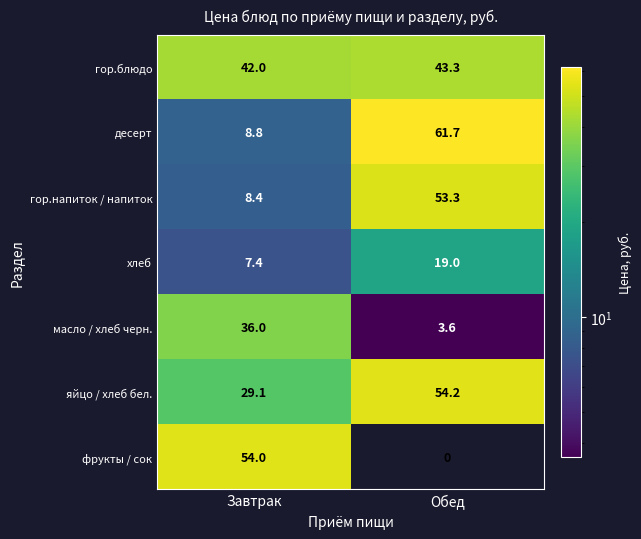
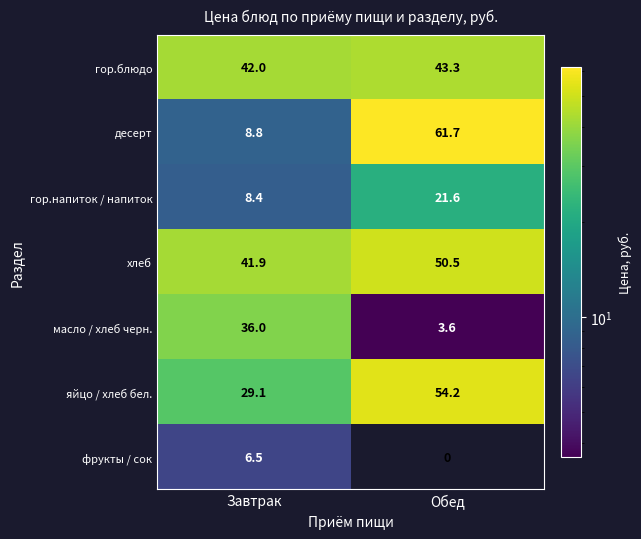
  {
    "гор.блюдо": {
      "Завтрак": 42.0,
      "Обед": 43.3
    },
    "десерт": {
      "Завтрак": 8.8,
      "Обед": 61.7
    },
    "гор.напиток / напиток": {
      "Завтрак": 8.4,
-     "Обед": 53.3
+     "Обед": 21.6
    },
    "хлеб": {
-     "Завтрак": 7.4,
-     "Обед": 19.0
+     "Завтрак": 41.9,
+     "Обед": 50.5
    },
    "масло / хлеб черн.": {
      "Завтрак": 36.0,
      "Обед": 3.6
    },
    "яйцо / хлеб бел.": {
      "Завтрак": 29.1,
      "Обед": 54.2
    },
    "фрукты / сок": {
-     "Завтрак": 54.0
+     "Завтрак": 6.5
    }
  }
